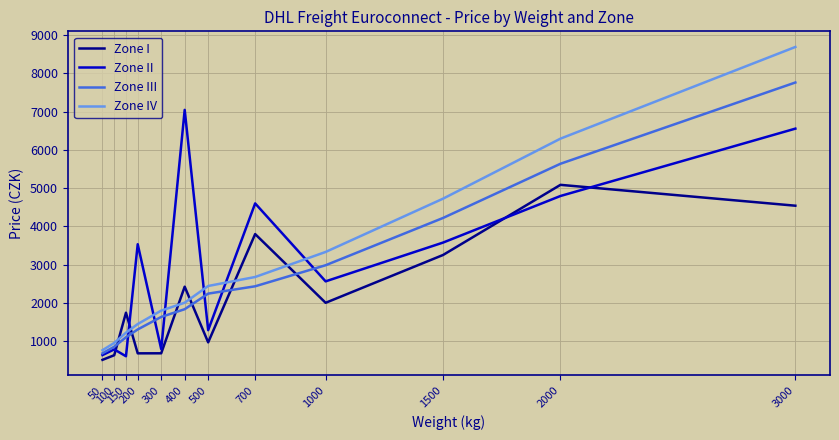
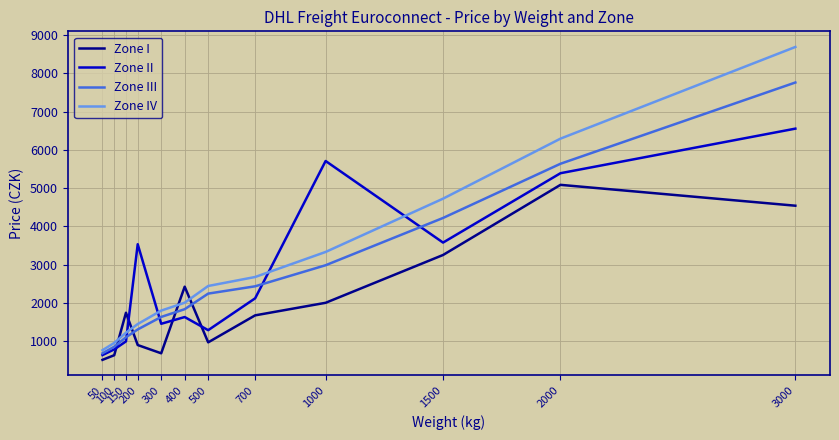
  {
    "Zone I": {
      "50": 500,
      "100": 600,
      "150": 1700,
-     "200": 700,
+     "200": 900,
      "300": 700,
      "400": 2400,
      "500": 1000,
-     "700": 3800,
+     "700": 1700,
      "1000": 2000,
      "1500": 3300,
      "2000": 5100,
      "3000": 4500
    },
    "Zone II": {
      "100": 800,
-     "150": 600,
+     "150": 1000,
      "200": 3500,
-     "300": 800,
-     "400": 7000,
+     "300": 1500,
+     "400": 1600,
      "500": 1300,
-     "700": 4600,
-     "1000": 2600,
+     "700": 2100,
+     "1000": 5700,
      "1500": 3600,
-     "2000": 4800,
+     "2000": 5400,
      "3000": 6600
    }
  }
